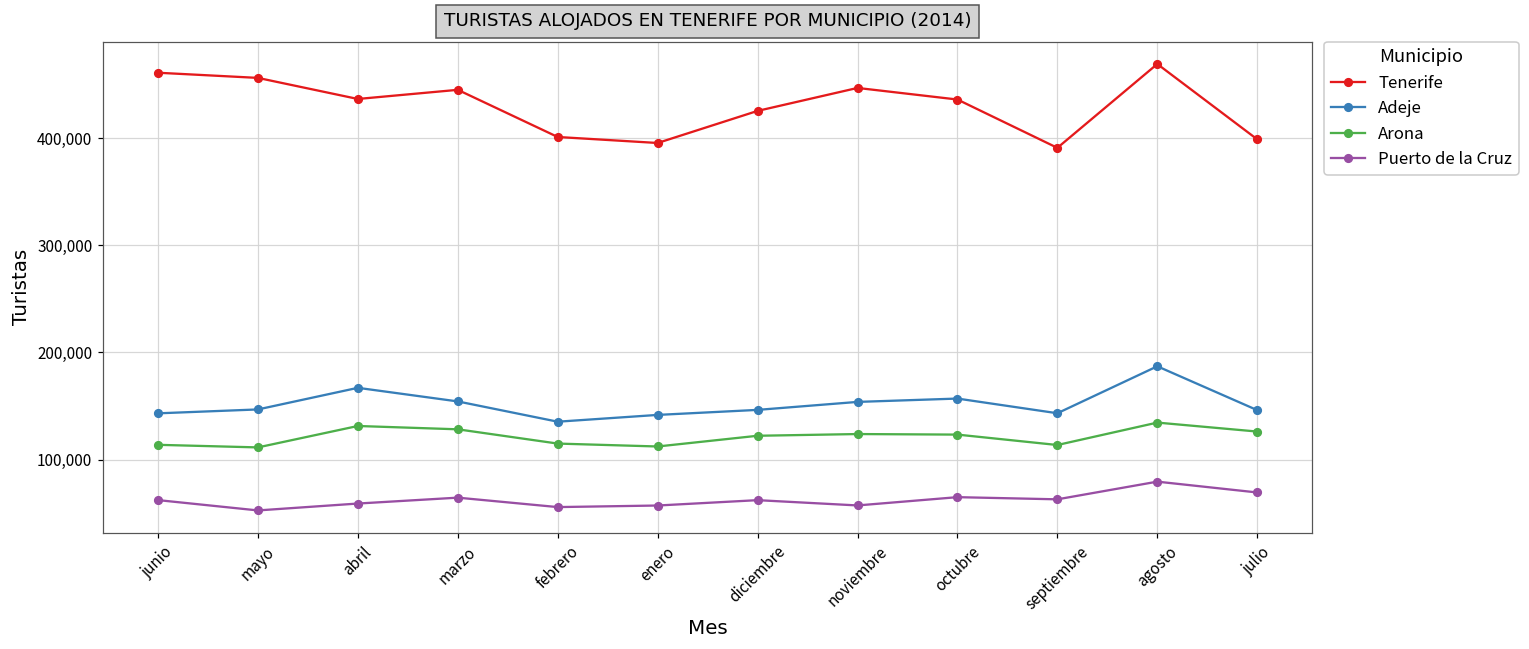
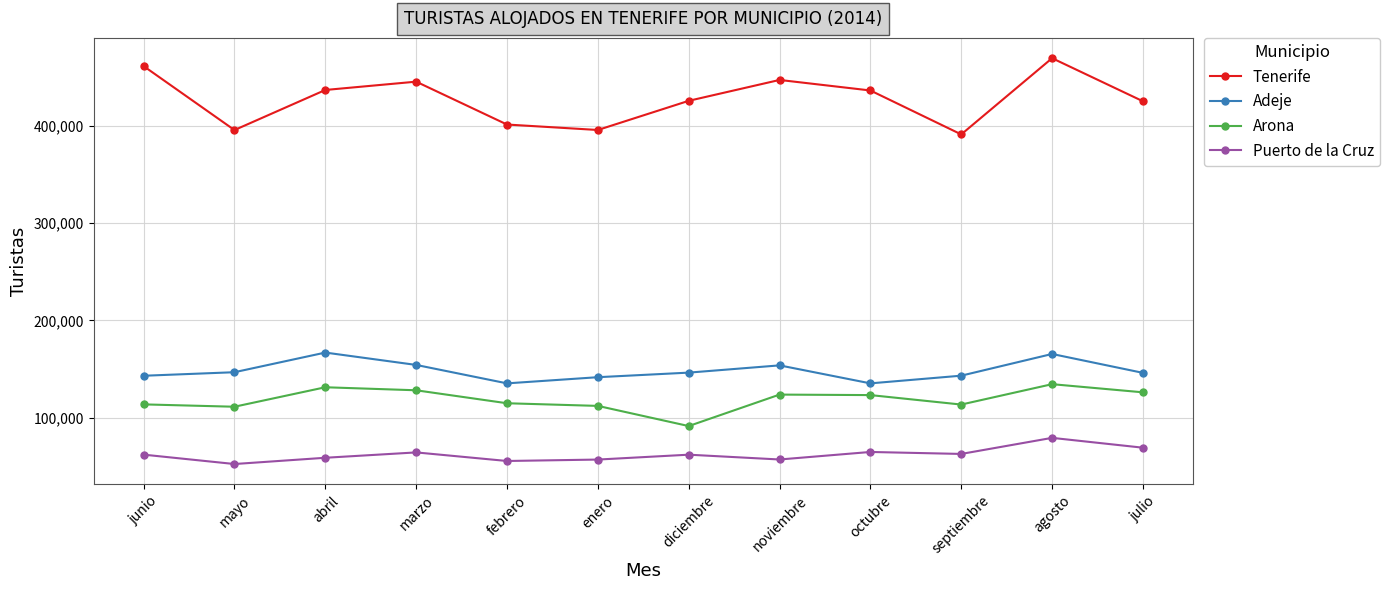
  {
    "Tenerife": {
      "junio": "460,000",
-     "mayo": "460,000",
+     "mayo": "400,000",
      "abril": "440,000",
      "marzo": "450,000",
      "febrero": "400,000",
      "enero": "400,000",
      "diciembre": "430,000",
      "noviembre": "450,000",
      "octubre": "440,000",
      "septiembre": "390,000",
      "agosto": "470,000",
-     "julio": "400,000"
+     "julio": "420,000"
    },
    "Adeje": {
      "junio": "140,000",
      "mayo": "150,000",
      "abril": "170,000",
      "marzo": "150,000",
      "febrero": "140,000",
      "enero": "140,000",
      "diciembre": "150,000",
      "noviembre": "150,000",
-     "octubre": "160,000",
+     "octubre": "140,000",
      "septiembre": "140,000",
-     "agosto": "190,000",
+     "agosto": "170,000",
      "julio": "150,000"
    },
    "Arona": {
      "junio": "110,000",
      "mayo": "110,000",
      "abril": "130,000",
      "marzo": "130,000",
      "febrero": "110,000",
      "enero": "110,000",
-     "diciembre": "120,000",
+     "diciembre": "90,000",
      "noviembre": "120,000",
      "octubre": "120,000",
      "septiembre": "110,000",
      "agosto": "130,000",
      "julio": "130,000"
    },
    "Puerto de la Cruz": {
      "junio": "60,000",
      "mayo": "50,000",
      "abril": "60,000",
      "marzo": "60,000",
      "febrero": "60,000",
      "enero": "60,000",
      "diciembre": "60,000",
      "noviembre": "60,000",
      "octubre": "60,000",
      "septiembre": "60,000",
      "agosto": "80,000",
      "julio": "70,000"
    }
  }
